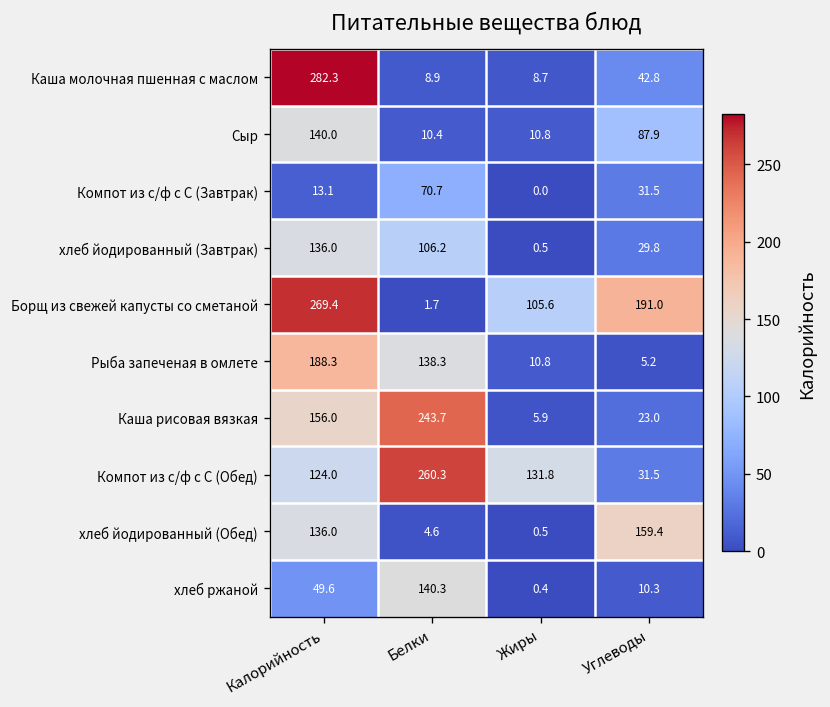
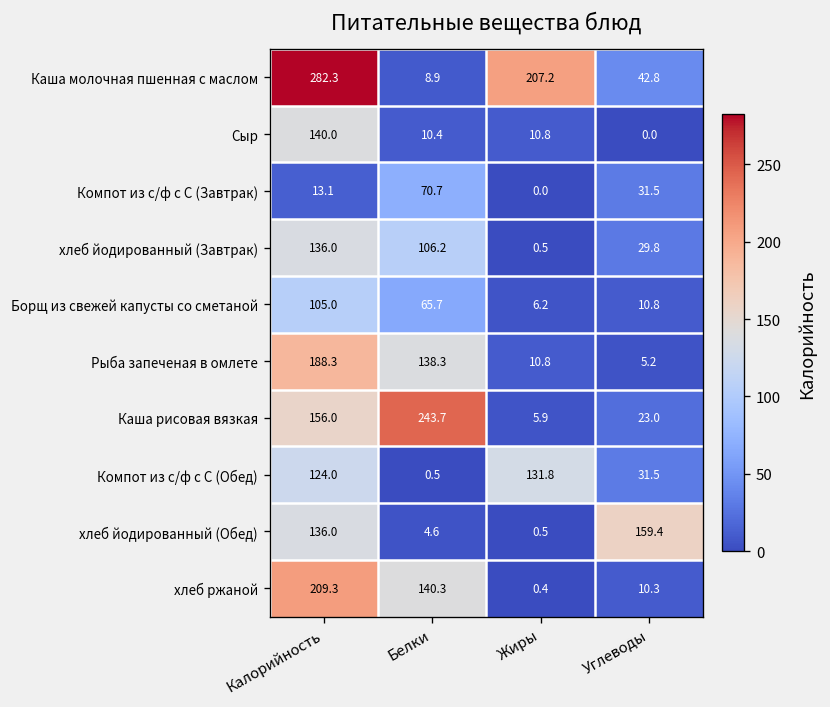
  {
    "Каша молочная пшенная с маслом": {
      "Калорийность": 282.3,
      "Белки": 8.9,
-     "Жиры": 8.7,
+     "Жиры": 207.2,
      "Углеводы": 42.8
    },
    "Сыр": {
      "Калорийность": 140.0,
      "Белки": 10.4,
      "Жиры": 10.8,
-     "Углеводы": 87.9
+     "Углеводы": 0.0
    },
    "Компот из с/ф с С (Завтрак)": {
      "Калорийность": 13.1,
      "Белки": 70.7,
      "Жиры": 0.0,
      "Углеводы": 31.5
    },
    "хлеб йодированный (Завтрак)": {
      "Калорийность": 136.0,
      "Белки": 106.2,
      "Жиры": 0.5,
      "Углеводы": 29.8
    },
    "Борщ из свежей капусты со сметаной": {
-     "Калорийность": 269.4,
-     "Белки": 1.7,
-     "Жиры": 105.6,
-     "Углеводы": 191.0
+     "Калорийность": 105.0,
+     "Белки": 65.7,
+     "Жиры": 6.2,
+     "Углеводы": 10.8
    },
    "Рыба запеченая в омлете": {
      "Калорийность": 188.3,
      "Белки": 138.3,
      "Жиры": 10.8,
      "Углеводы": 5.2
    },
    "Каша рисовая вязкая": {
      "Калорийность": 156.0,
      "Белки": 243.7,
      "Жиры": 5.9,
      "Углеводы": 23.0
    },
    "Компот из с/ф с С (Обед)": {
      "Калорийность": 124.0,
-     "Белки": 260.3,
+     "Белки": 0.5,
      "Жиры": 131.8,
      "Углеводы": 31.5
    },
    "хлеб йодированный (Обед)": {
      "Калорийность": 136.0,
      "Белки": 4.6,
      "Жиры": 0.5,
      "Углеводы": 159.4
    },
    "хлеб ржаной": {
-     "Калорийность": 49.6,
+     "Калорийность": 209.3,
      "Белки": 140.3,
      "Жиры": 0.4,
      "Углеводы": 10.3
    }
  }
